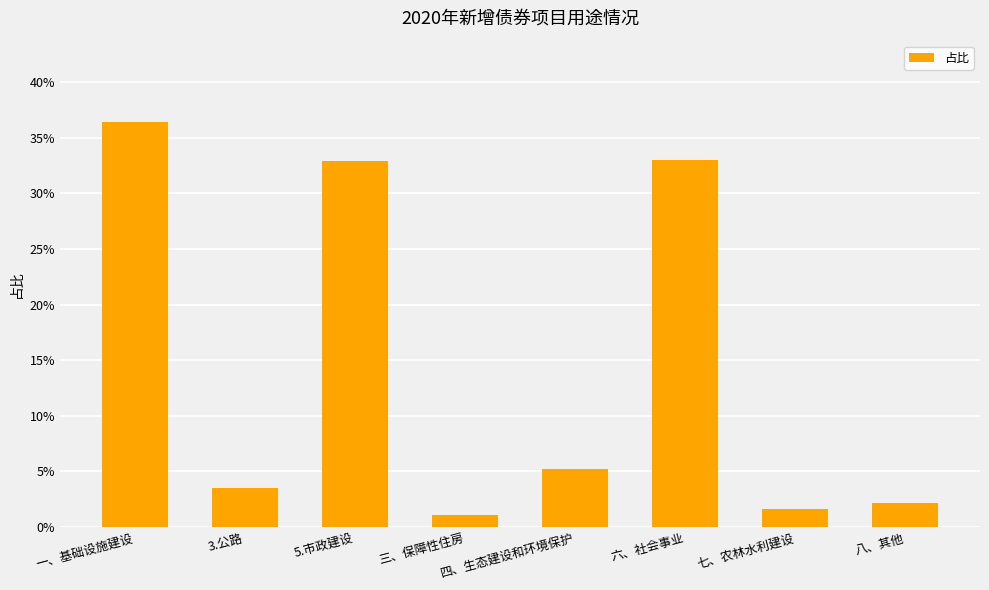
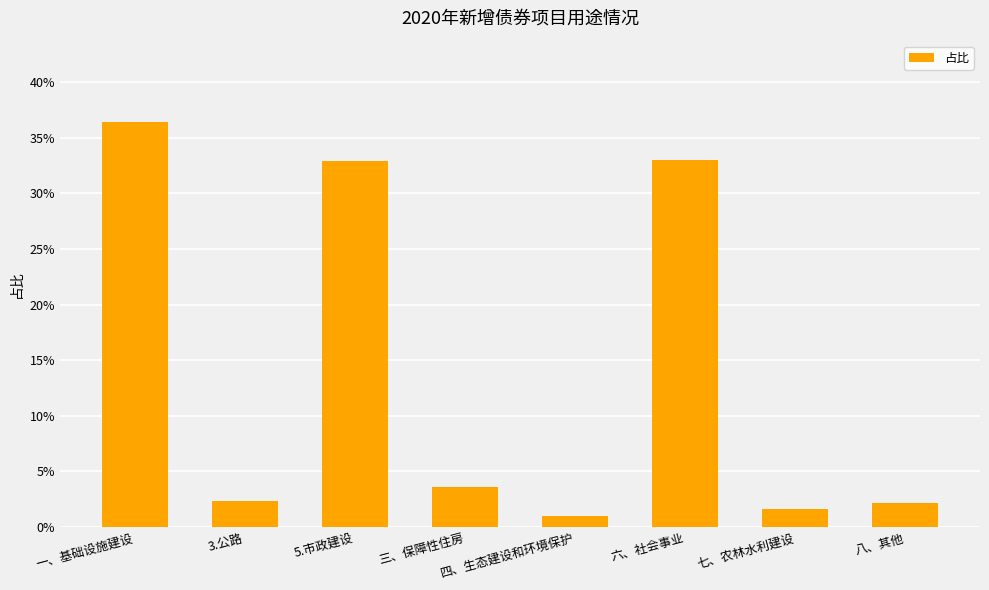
  {
    "一、基础设施建设": "36.4%",
-   "3.公路": "3.5%",
+   "3.公路": "2.4%",
    "5.市政建设": "32.9%",
-   "三、保障性住房": "1.0%",
-   "四、生态建设和环境保护": "5.2%",
+   "三、保障性住房": "3.6%",
+   "四、生态建设和环境保护": "1.0%",
    "六、社会事业": "33.0%",
    "七、农林水利建设": "1.6%",
    "八、其他": "2.2%"
  }
